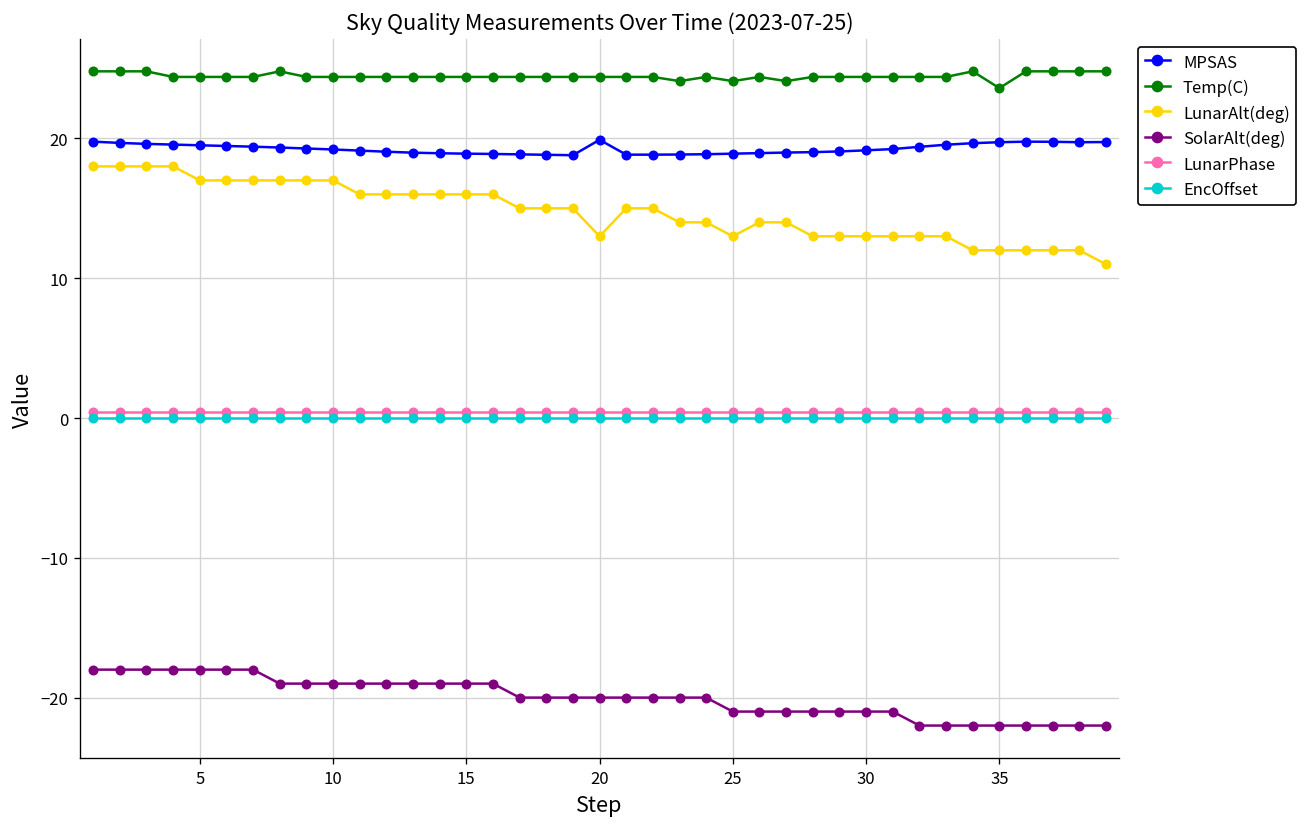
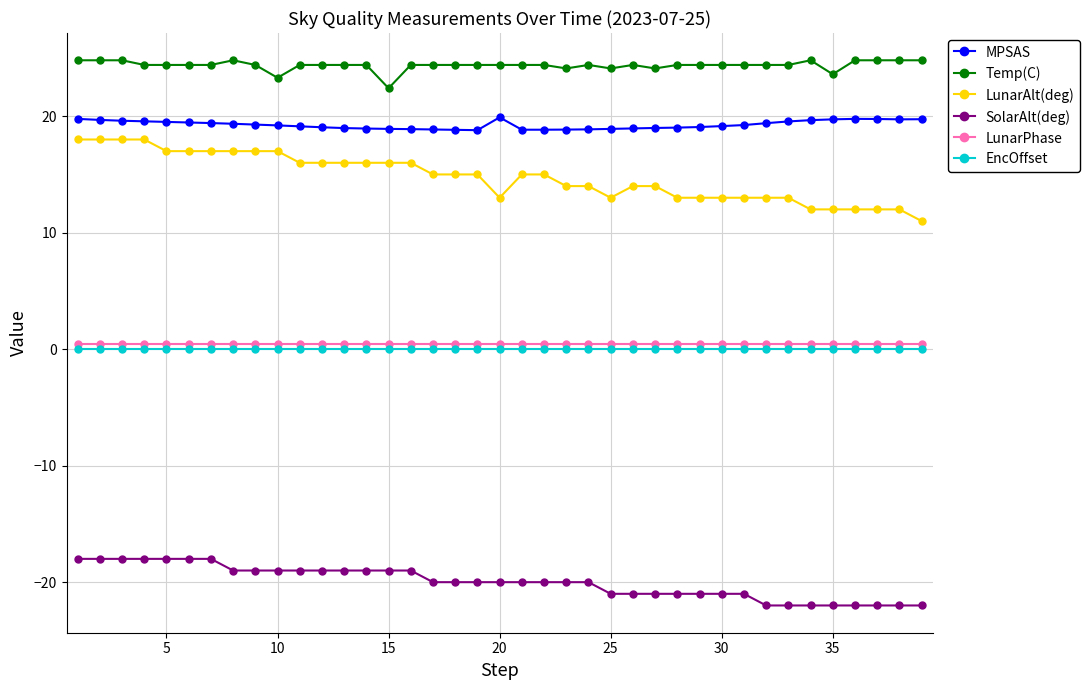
  {
    "MPSAS": {
      "5": 19.5,
      "10": 19.2,
      "15": 18.9,
      "20": 19.9,
      "25": 18.9,
      "30": 19.2,
      "35": 19.7
    },
    "Temp(C)": {
      "5": 24.4,
-     "10": 24.4,
-     "15": 24.4,
+     "10": 23.3,
+     "15": 22.4,
      "20": 24.4,
      "25": 24.1,
      "30": 24.4,
      "35": 23.6
    },
    "LunarAlt(deg)": {
      "5": 17.0,
      "10": 17.0,
      "15": 16.0,
      "20": 13.0,
      "25": 13.0,
      "30": 13.0,
      "35": 12.0
    },
    "SolarAlt(deg)": {
      "5": -18.0,
      "10": -19.0,
      "15": -19.0,
      "20": -20.0,
      "25": -21.0,
      "30": -21.0,
      "35": -22.0
    },
    "LunarPhase": {
      "5": 0.4,
      "10": 0.4,
      "15": 0.4,
      "20": 0.4,
      "25": 0.4,
      "30": 0.4,
      "35": 0.4
    },
    "EncOffset": {
      "5": 0.0,
      "10": 0.0,
      "15": 0.0,
      "20": 0.0,
      "25": 0.0,
      "30": 0.0,
      "35": 0.0
    }
  }
